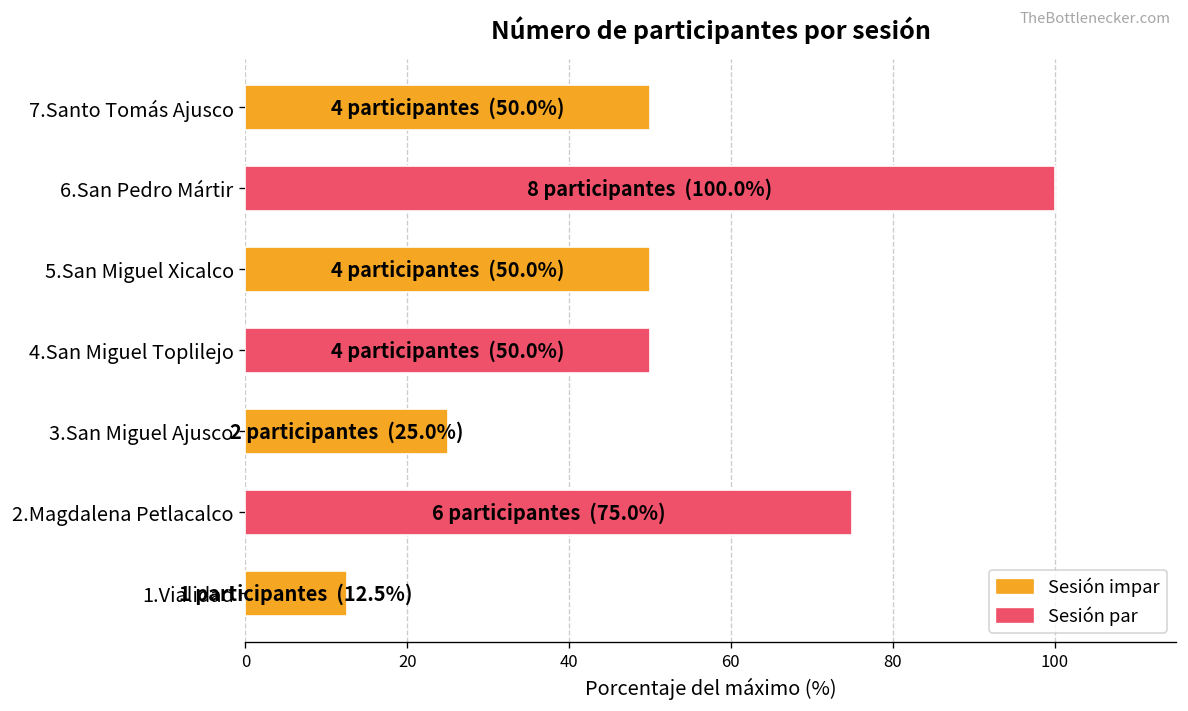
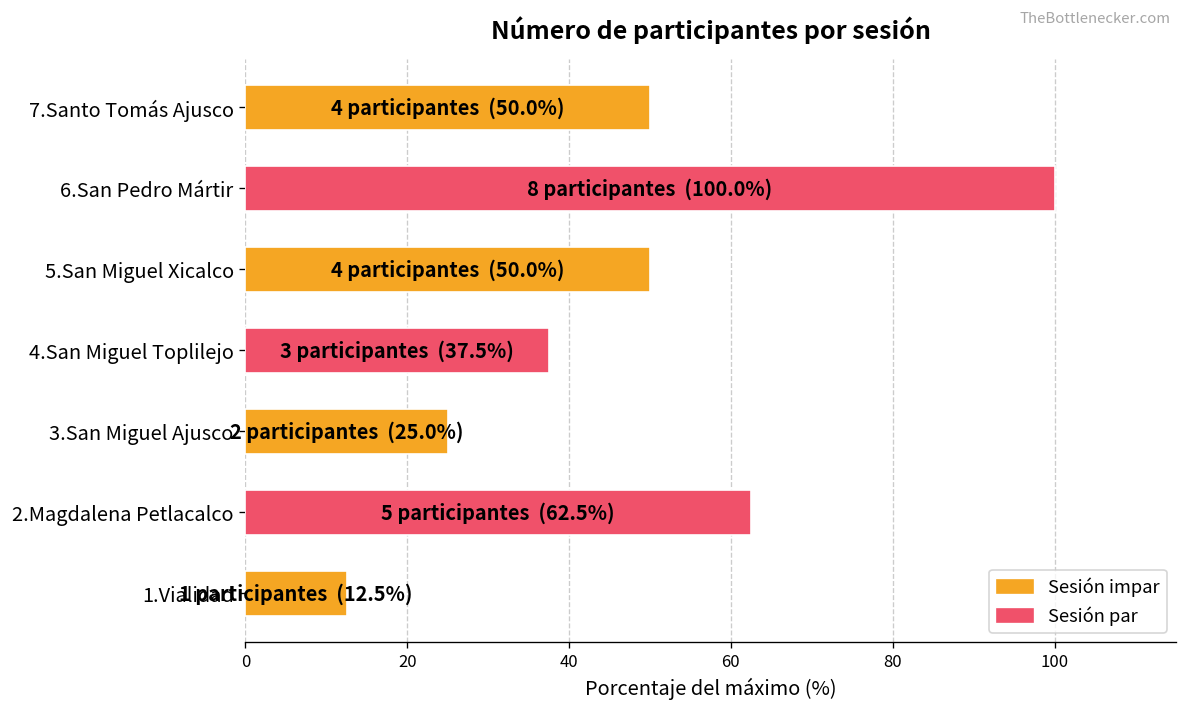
  {
    "7.Santo Tomás Ajusco": "(50.0%)",
    "6.San Pedro Mártir": "(100.0%)",
    "5.San Miguel Xicalco": "(50.0%)",
-   "4.San Miguel Toplilejo": "4 participantes (50.0%)",
+   "4.San Miguel Toplilejo": "3 participantes (37.5%)",
    "3.San Miguel Ajusco": "(25.0%)",
-   "2.Magdalena Petlacalco": "6 participantes (75.0%)",
+   "2.Magdalena Petlacalco": "5 participantes (62.5%)",
    "1.Vialidad": "(12.5%)"
  }
